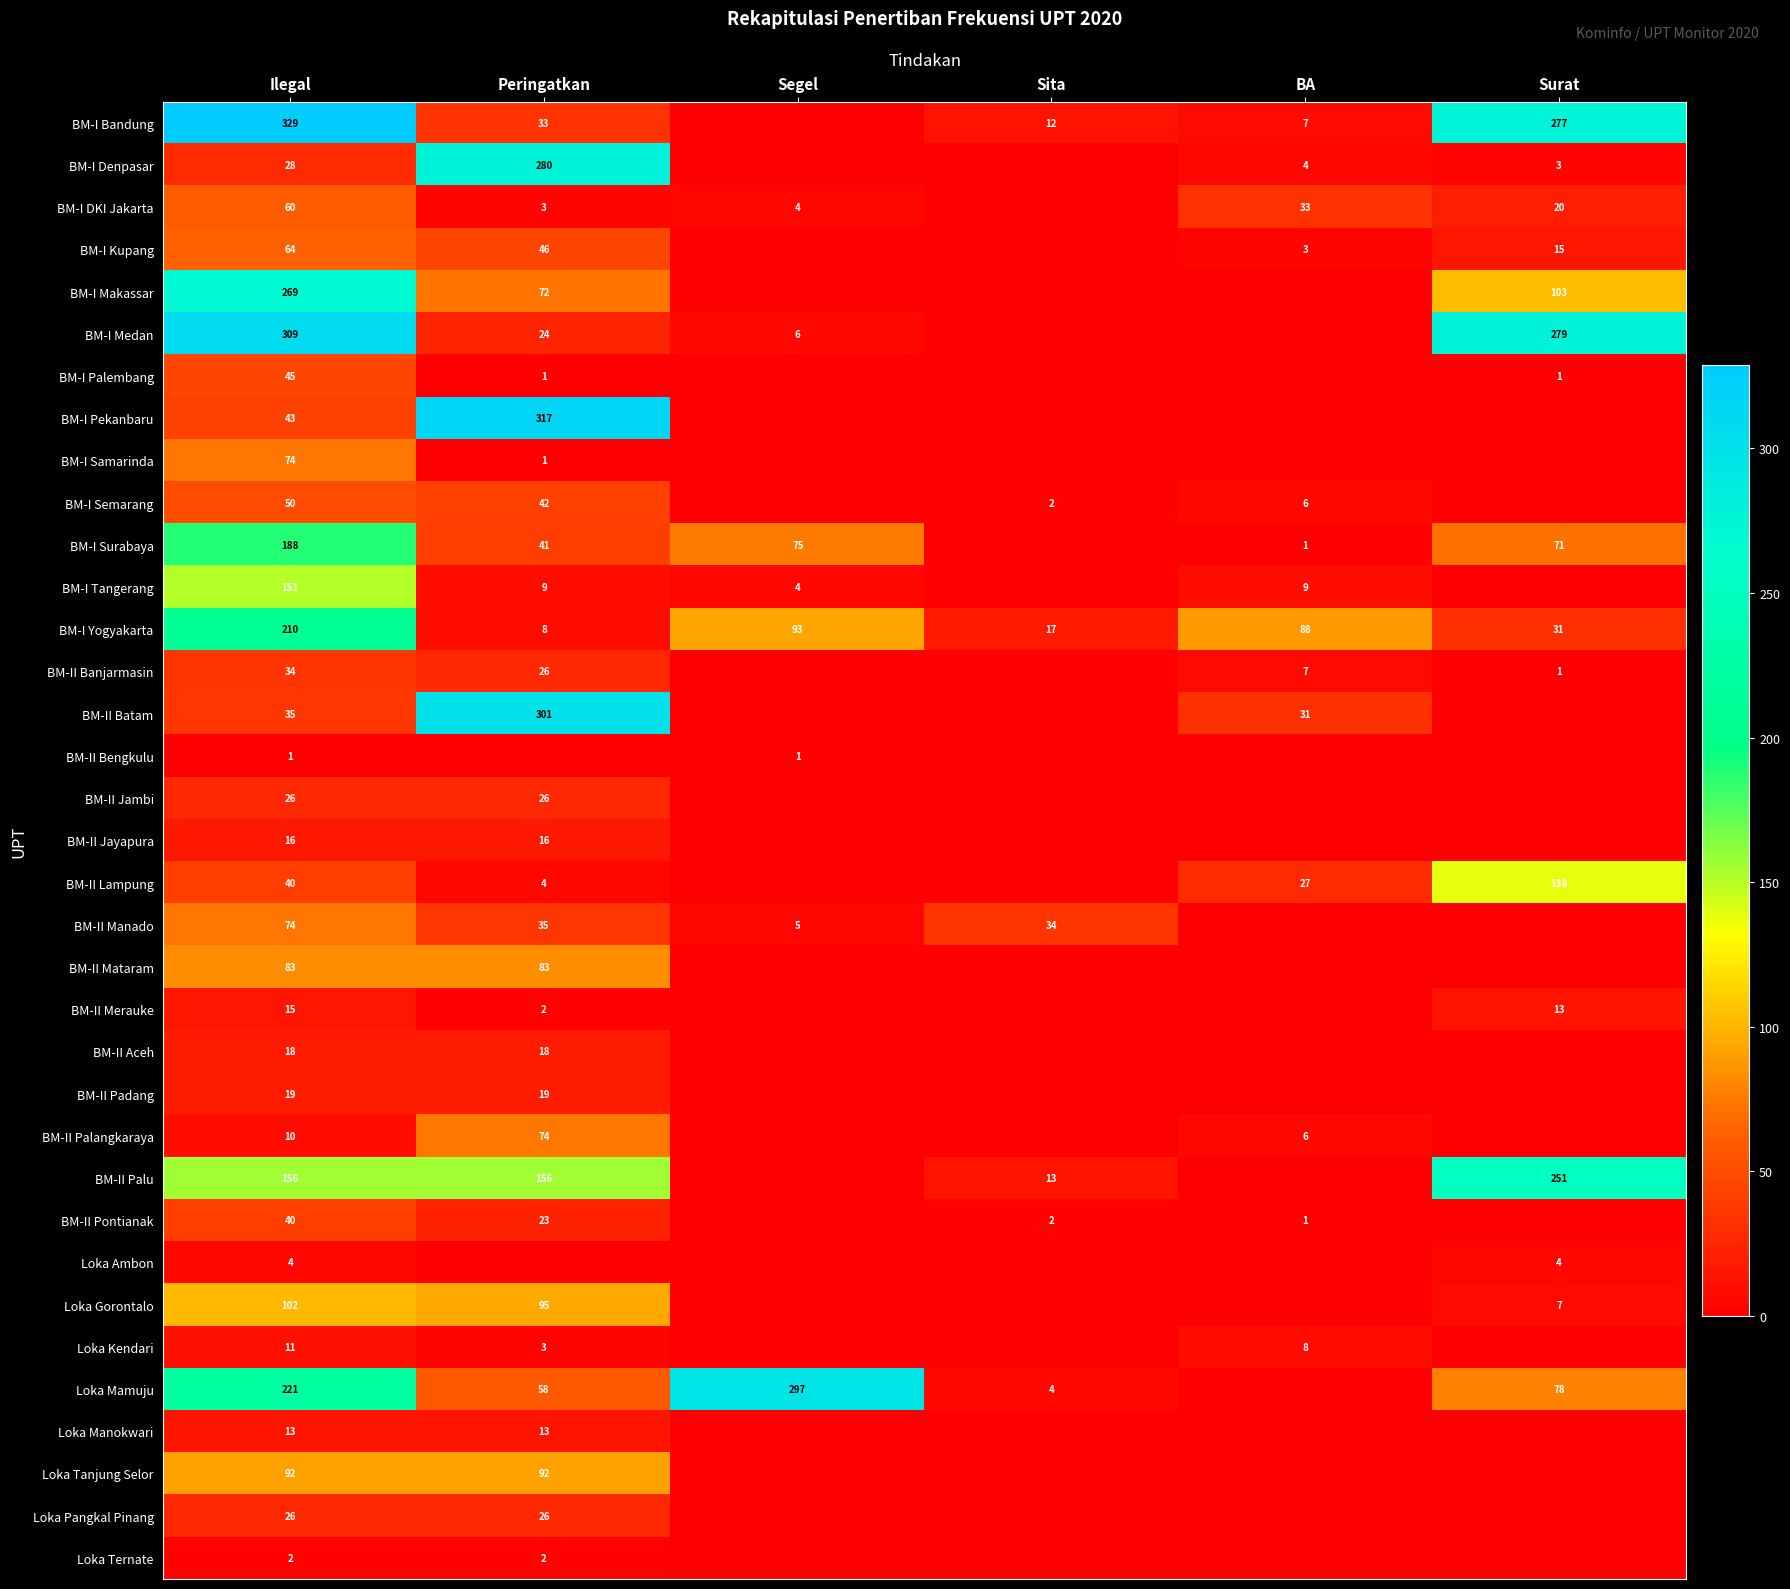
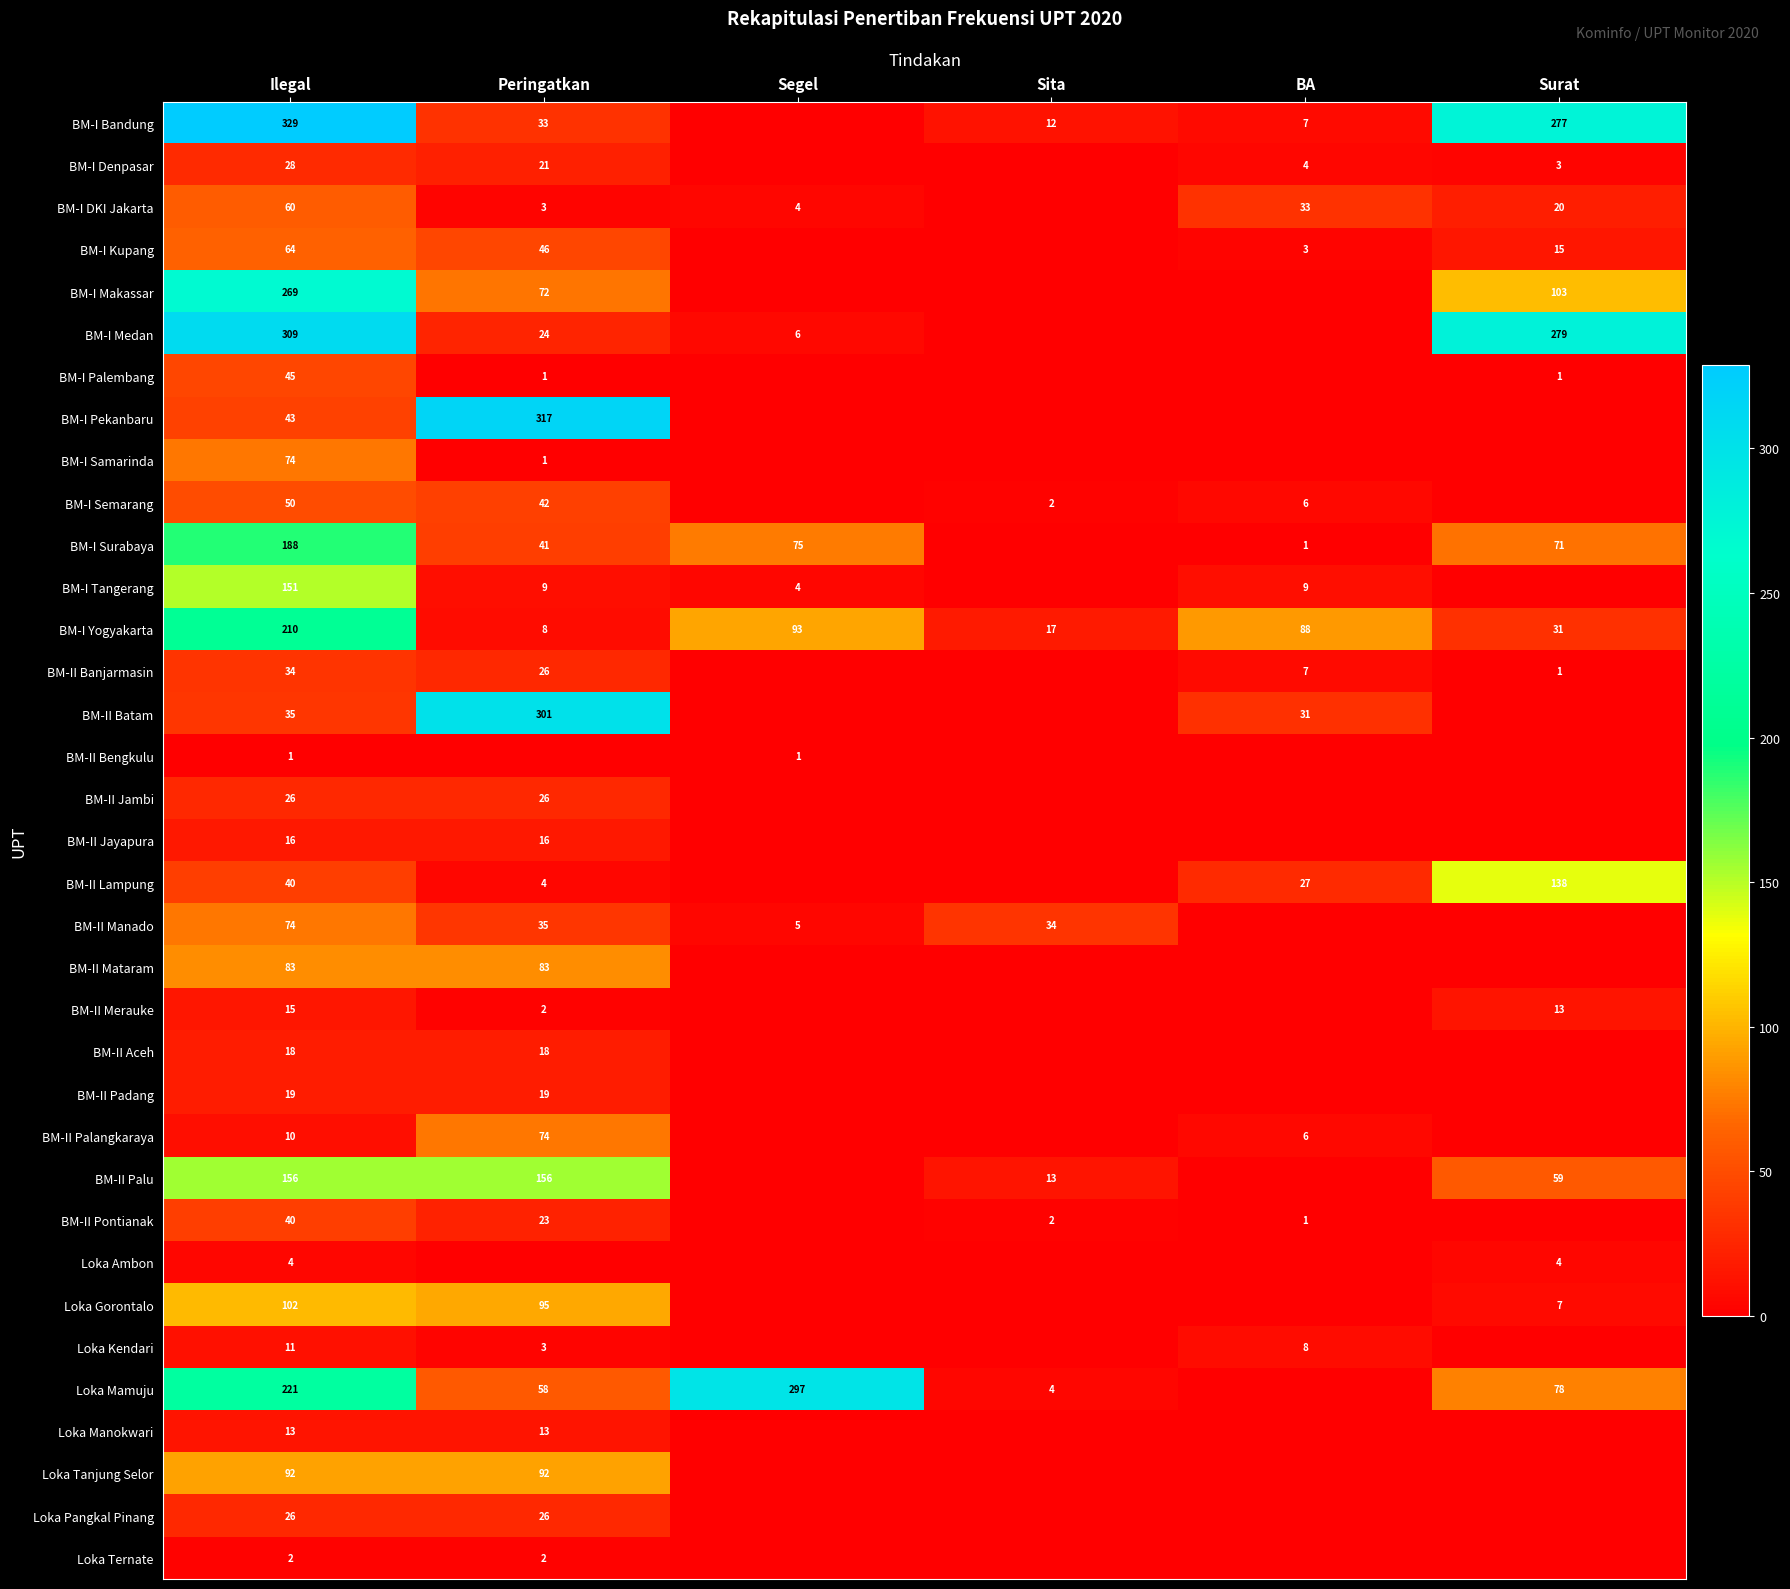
  {
    "BM-I Bandung": {
      "Ilegal": 329,
      "Peringatkan": 33,
      "Sita": 12,
      "BA": 7,
      "Surat": 277
    },
    "BM-I Denpasar": {
      "Ilegal": 28,
-     "Peringatkan": 280,
+     "Peringatkan": 21,
      "BA": 4,
      "Surat": 3
    },
    "BM-I DKI Jakarta": {
      "Ilegal": 60,
      "Peringatkan": 3,
      "Segel": 4,
      "BA": 33,
      "Surat": 20
    },
    "BM-I Kupang": {
      "Ilegal": 64,
      "Peringatkan": 46,
      "BA": 3,
      "Surat": 15
    },
    "BM-I Makassar": {
      "Ilegal": 269,
      "Peringatkan": 72,
      "Surat": 103
    },
    "BM-I Medan": {
      "Ilegal": 309,
      "Peringatkan": 24,
      "Segel": 6,
      "Surat": 279
    },
    "BM-I Palembang": {
      "Ilegal": 45,
      "Peringatkan": 1,
      "Surat": 1
    },
    "BM-I Pekanbaru": {
      "Ilegal": 43,
      "Peringatkan": 317
    },
    "BM-I Samarinda": {
      "Ilegal": 74,
      "Peringatkan": 1
    },
    "BM-I Semarang": {
      "Ilegal": 50,
      "Peringatkan": 42,
      "Sita": 2,
      "BA": 6
    },
    "BM-I Surabaya": {
      "Ilegal": 188,
      "Peringatkan": 41,
      "Segel": 75,
      "BA": 1,
      "Surat": 71
    },
    "BM-I Tangerang": {
      "Ilegal": 151,
      "Peringatkan": 9,
      "Segel": 4,
      "BA": 9
    },
    "BM-I Yogyakarta": {
      "Ilegal": 210,
      "Peringatkan": 8,
      "Segel": 93,
      "Sita": 17,
      "BA": 88,
      "Surat": 31
    },
    "BM-II Banjarmasin": {
      "Ilegal": 34,
      "Peringatkan": 26,
      "BA": 7,
      "Surat": 1
    },
    "BM-II Batam": {
      "Ilegal": 35,
      "Peringatkan": 301,
      "BA": 31
    },
    "BM-II Bengkulu": {
      "Ilegal": 1,
      "Segel": 1
    },
    "BM-II Jambi": {
      "Ilegal": 26,
      "Peringatkan": 26
    },
    "BM-II Jayapura": {
      "Ilegal": 16,
      "Peringatkan": 16
    },
    "BM-II Lampung": {
      "Ilegal": 40,
      "Peringatkan": 4,
      "BA": 27,
      "Surat": 138
    },
    "BM-II Manado": {
      "Ilegal": 74,
      "Peringatkan": 35,
      "Segel": 5,
      "Sita": 34
    },
    "BM-II Mataram": {
      "Ilegal": 83,
      "Peringatkan": 83
    },
    "BM-II Merauke": {
      "Ilegal": 15,
      "Peringatkan": 2,
      "Surat": 13
    },
    "BM-II Aceh": {
      "Ilegal": 18,
      "Peringatkan": 18
    },
    "BM-II Padang": {
      "Ilegal": 19,
      "Peringatkan": 19
    },
    "BM-II Palangkaraya": {
      "Ilegal": 10,
      "Peringatkan": 74,
      "BA": 6
    },
    "BM-II Palu": {
      "Ilegal": 156,
      "Peringatkan": 156,
      "Sita": 13,
-     "Surat": 251
+     "Surat": 59
    },
    "BM-II Pontianak": {
      "Ilegal": 40,
      "Peringatkan": 23,
      "Sita": 2,
      "BA": 1
    },
    "Loka Ambon": {
      "Ilegal": 4,
      "Surat": 4
    },
    "Loka Gorontalo": {
      "Ilegal": 102,
      "Peringatkan": 95,
      "Surat": 7
    },
    "Loka Kendari": {
      "Ilegal": 11,
      "Peringatkan": 3,
      "BA": 8
    },
    "Loka Mamuju": {
      "Ilegal": 221,
      "Peringatkan": 58,
      "Segel": 297,
      "Sita": 4,
      "Surat": 78
    },
    "Loka Manokwari": {
      "Ilegal": 13,
      "Peringatkan": 13
    },
    "Loka Tanjung Selor": {
      "Ilegal": 92,
      "Peringatkan": 92
    },
    "Loka Pangkal Pinang": {
      "Ilegal": 26,
      "Peringatkan": 26
    },
    "Loka Ternate": {
      "Ilegal": 2,
      "Peringatkan": 2
    }
  }
